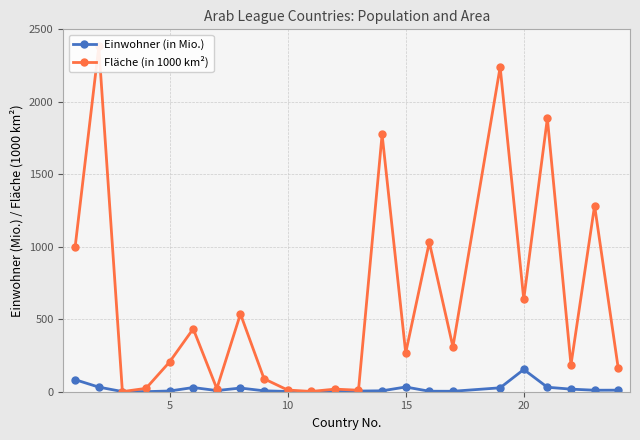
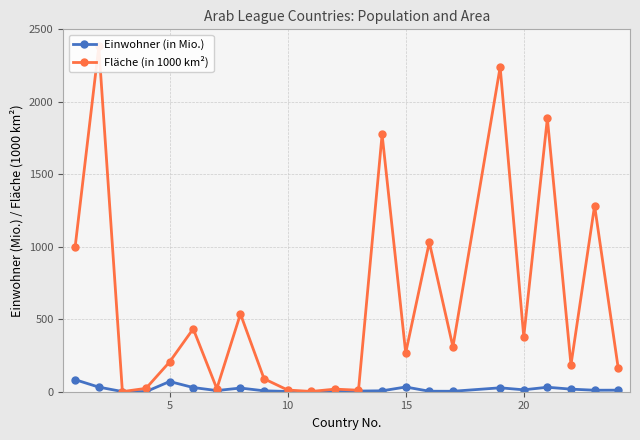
  {
    "Einwohner (in Mio.)": {
-     "5": 10,
+     "5": 70,
      "15": 30,
-     "20": 150
+     "20": 10
    },
    "Fläche (in 1000 km²)": {
      "5": 210,
      "15": 270,
-     "20": 640
+     "20": 380
    }
  }
